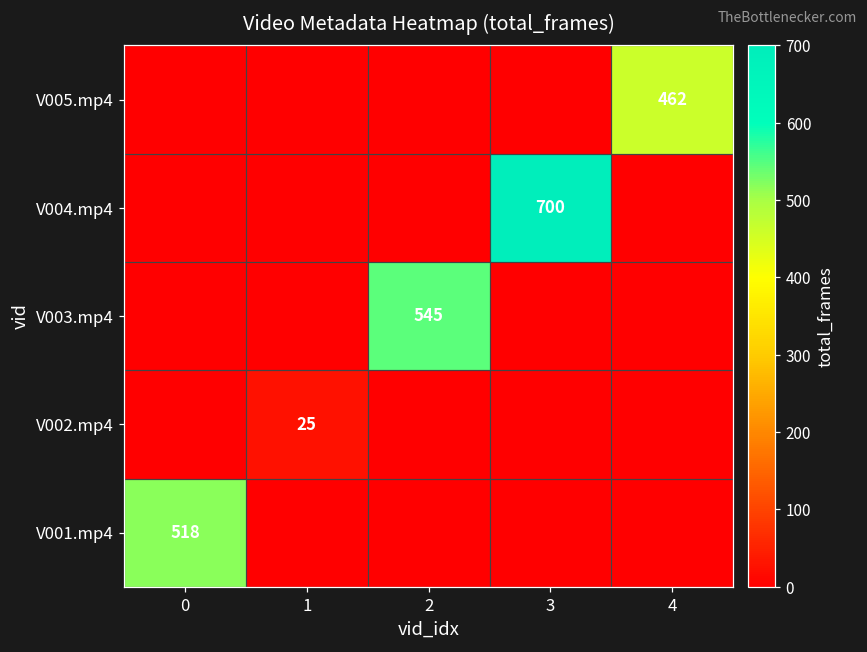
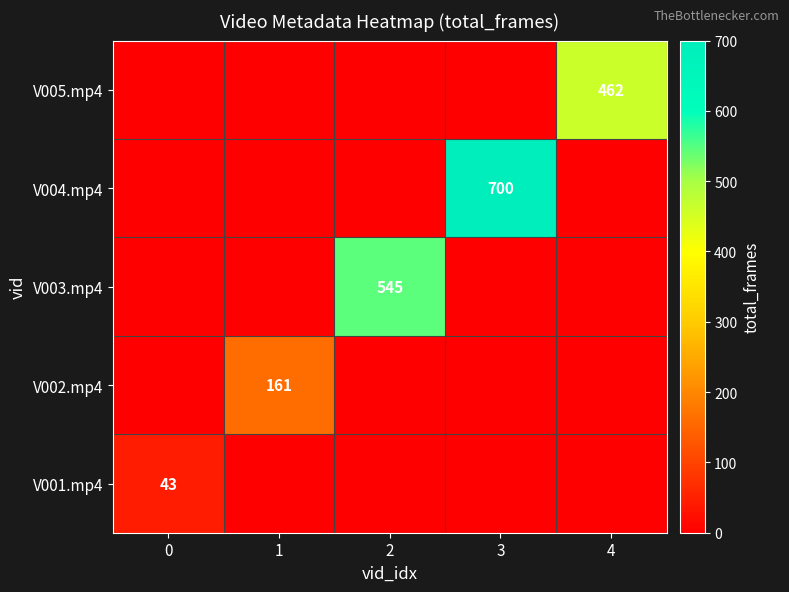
  {
    "V005.mp4": {
      "4": 462
    },
    "V004.mp4": {
      "3": 700
    },
    "V003.mp4": {
      "2": 545
    },
    "V002.mp4": {
-     "1": 25
+     "1": 161
    },
    "V001.mp4": {
-     "0": 518
+     "0": 43
    }
  }
